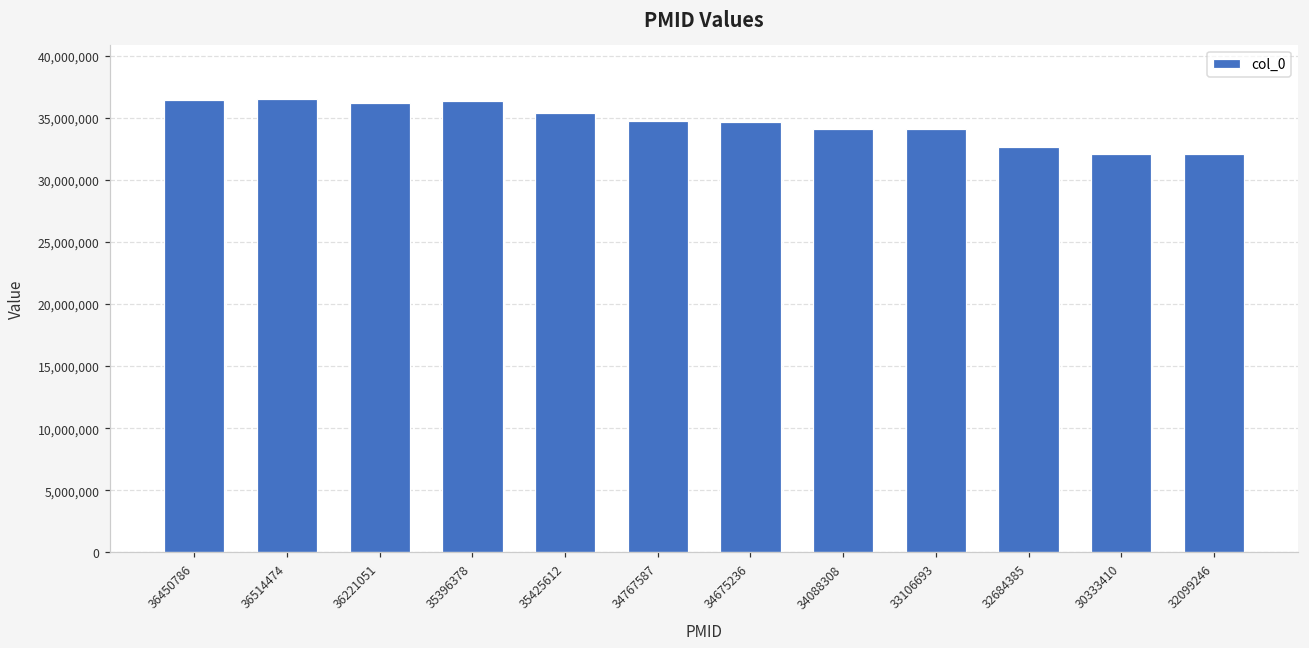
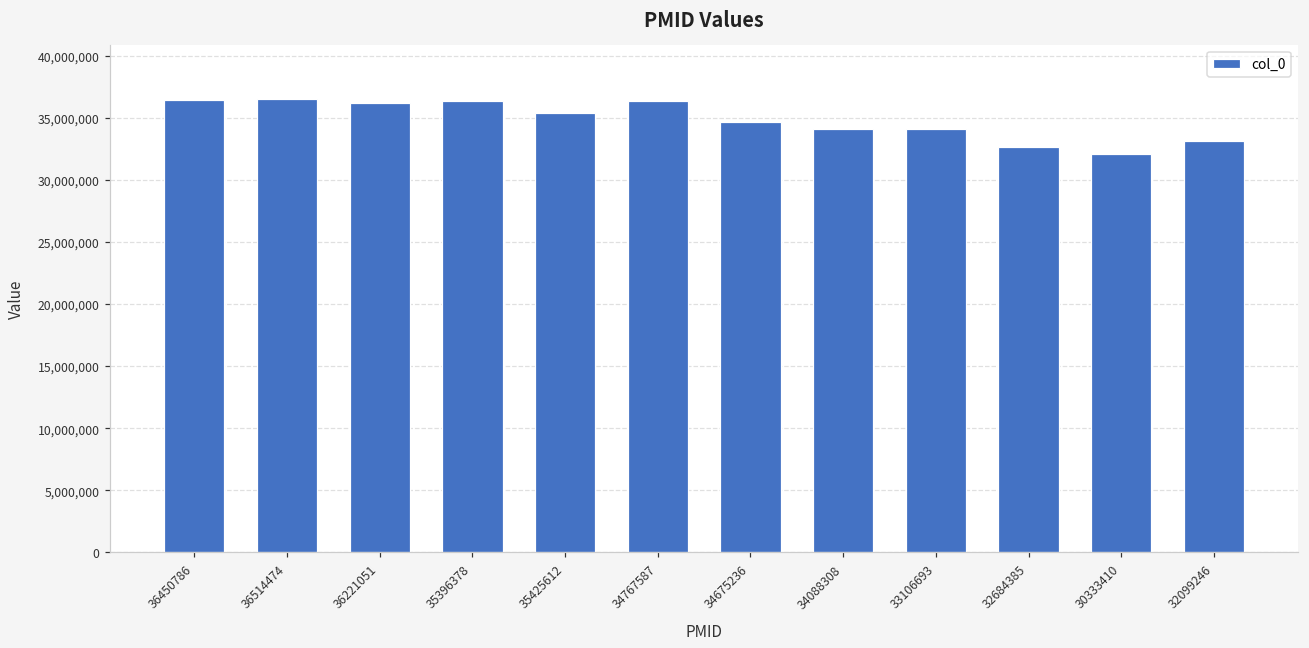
  {
    "36450786": "36,500,000",
    "36514474": "36,500,000",
    "36221051": "36,200,000",
    "35396378": "36,400,000",
    "35425612": "35,400,000",
-   "34767587": "34,800,000",
+   "34767587": "36,300,000",
    "34675236": "34,700,000",
    "34088308": "34,100,000",
    "33106693": "34,100,000",
    "32684385": "32,700,000",
    "30333410": "32,100,000",
-   "32099246": "32,100,000"
+   "32099246": "33,200,000"
  }
